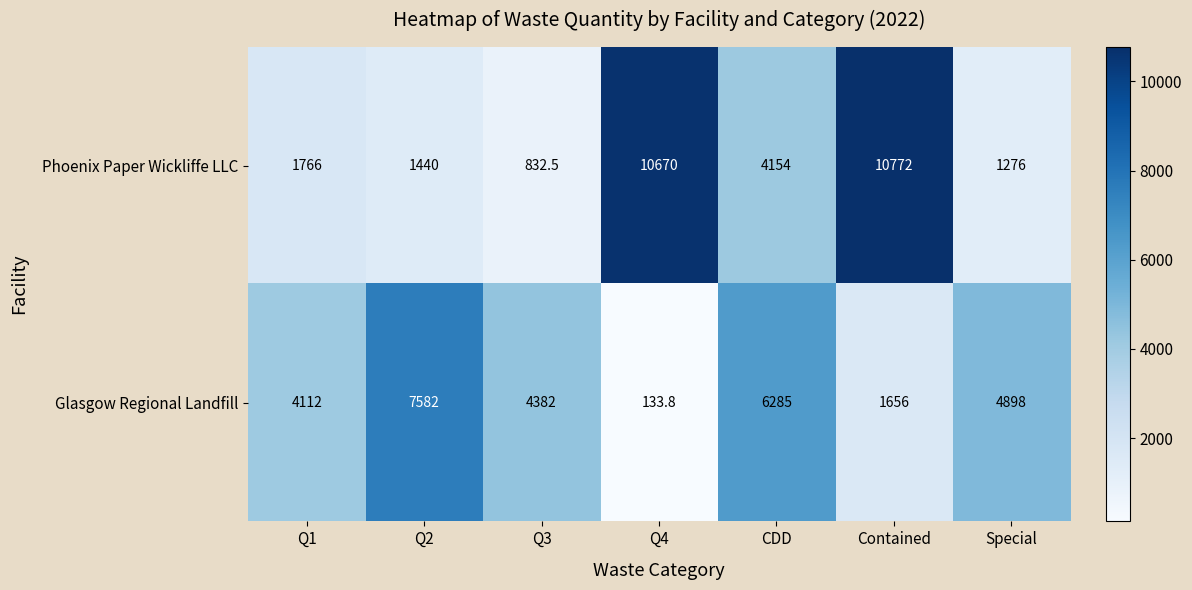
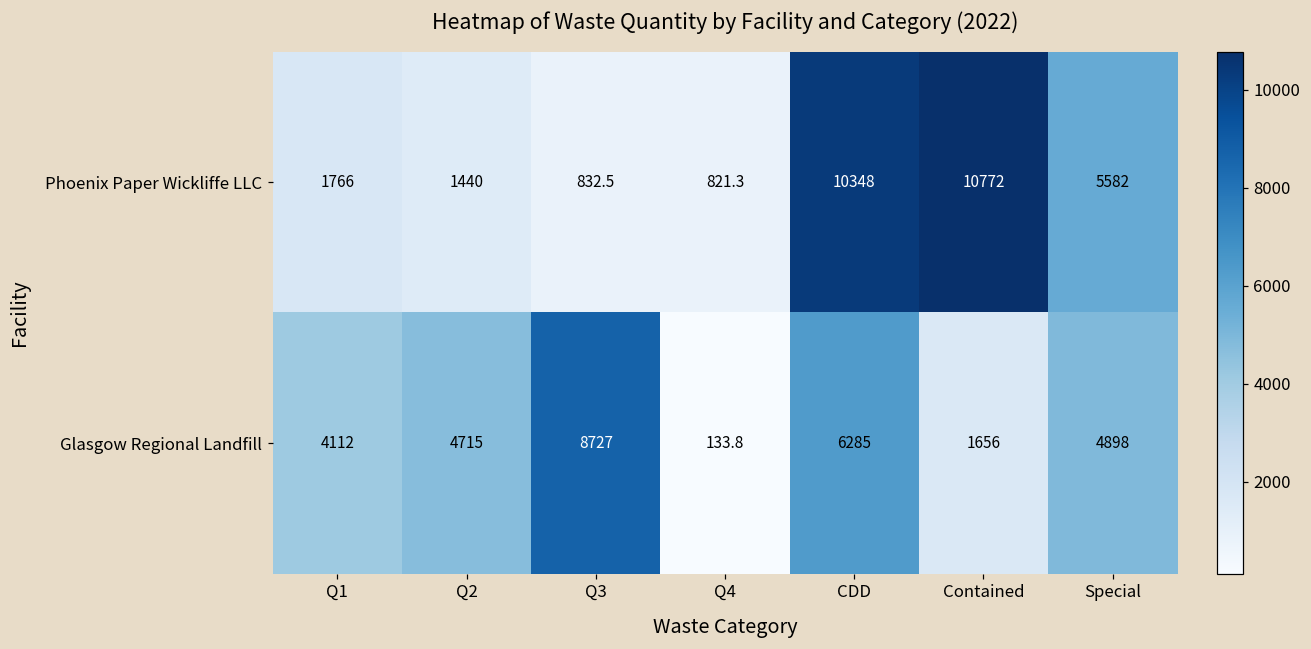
  {
    "Phoenix Paper Wickliffe LLC": {
      "Q1": 1766,
      "Q2": 1440,
      "Q3": 832.5,
-     "Q4": 10670,
-     "CDD": 4154,
+     "Q4": 821.3,
+     "CDD": 10348,
      "Contained": 10772,
-     "Special": 1276
+     "Special": 5582
    },
    "Glasgow Regional Landfill": {
      "Q1": 4112,
-     "Q2": 7582,
-     "Q3": 4382,
+     "Q2": 4715,
+     "Q3": 8727,
      "Q4": 133.8,
      "CDD": 6285,
      "Contained": 1656,
      "Special": 4898
    }
  }
